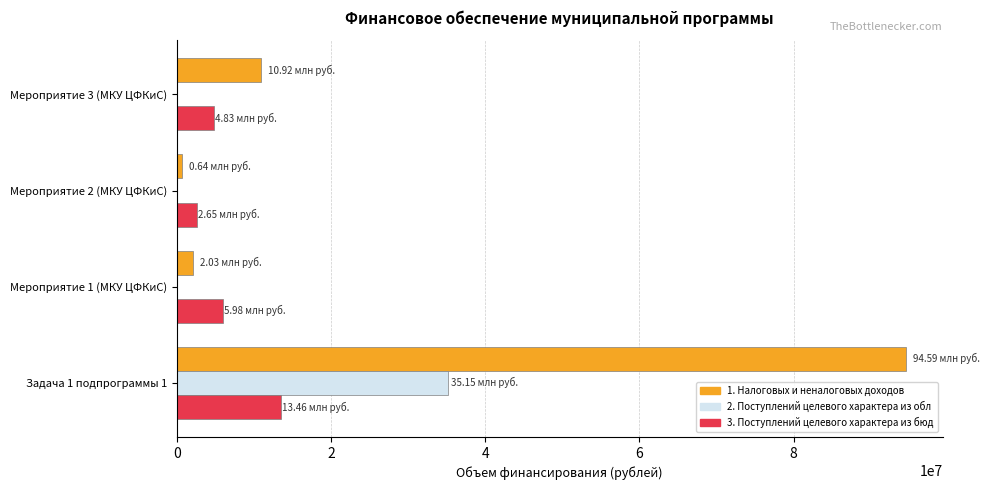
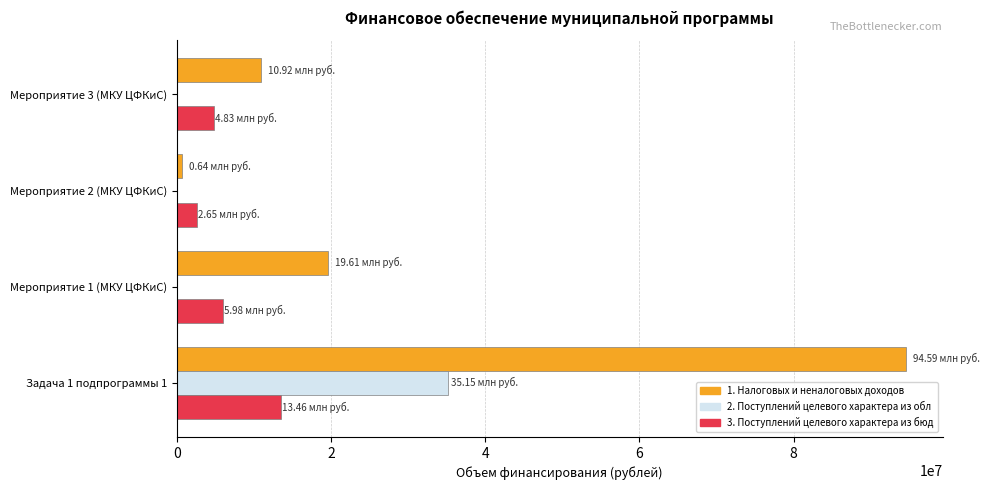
  {
    "1. Налоговых и неналоговых доходов": {
-     "Мероприятие 1 (МКУ ЦФКиС)": 2.03
+     "Мероприятие 1 (МКУ ЦФКиС)": 19.61
    }
  }
